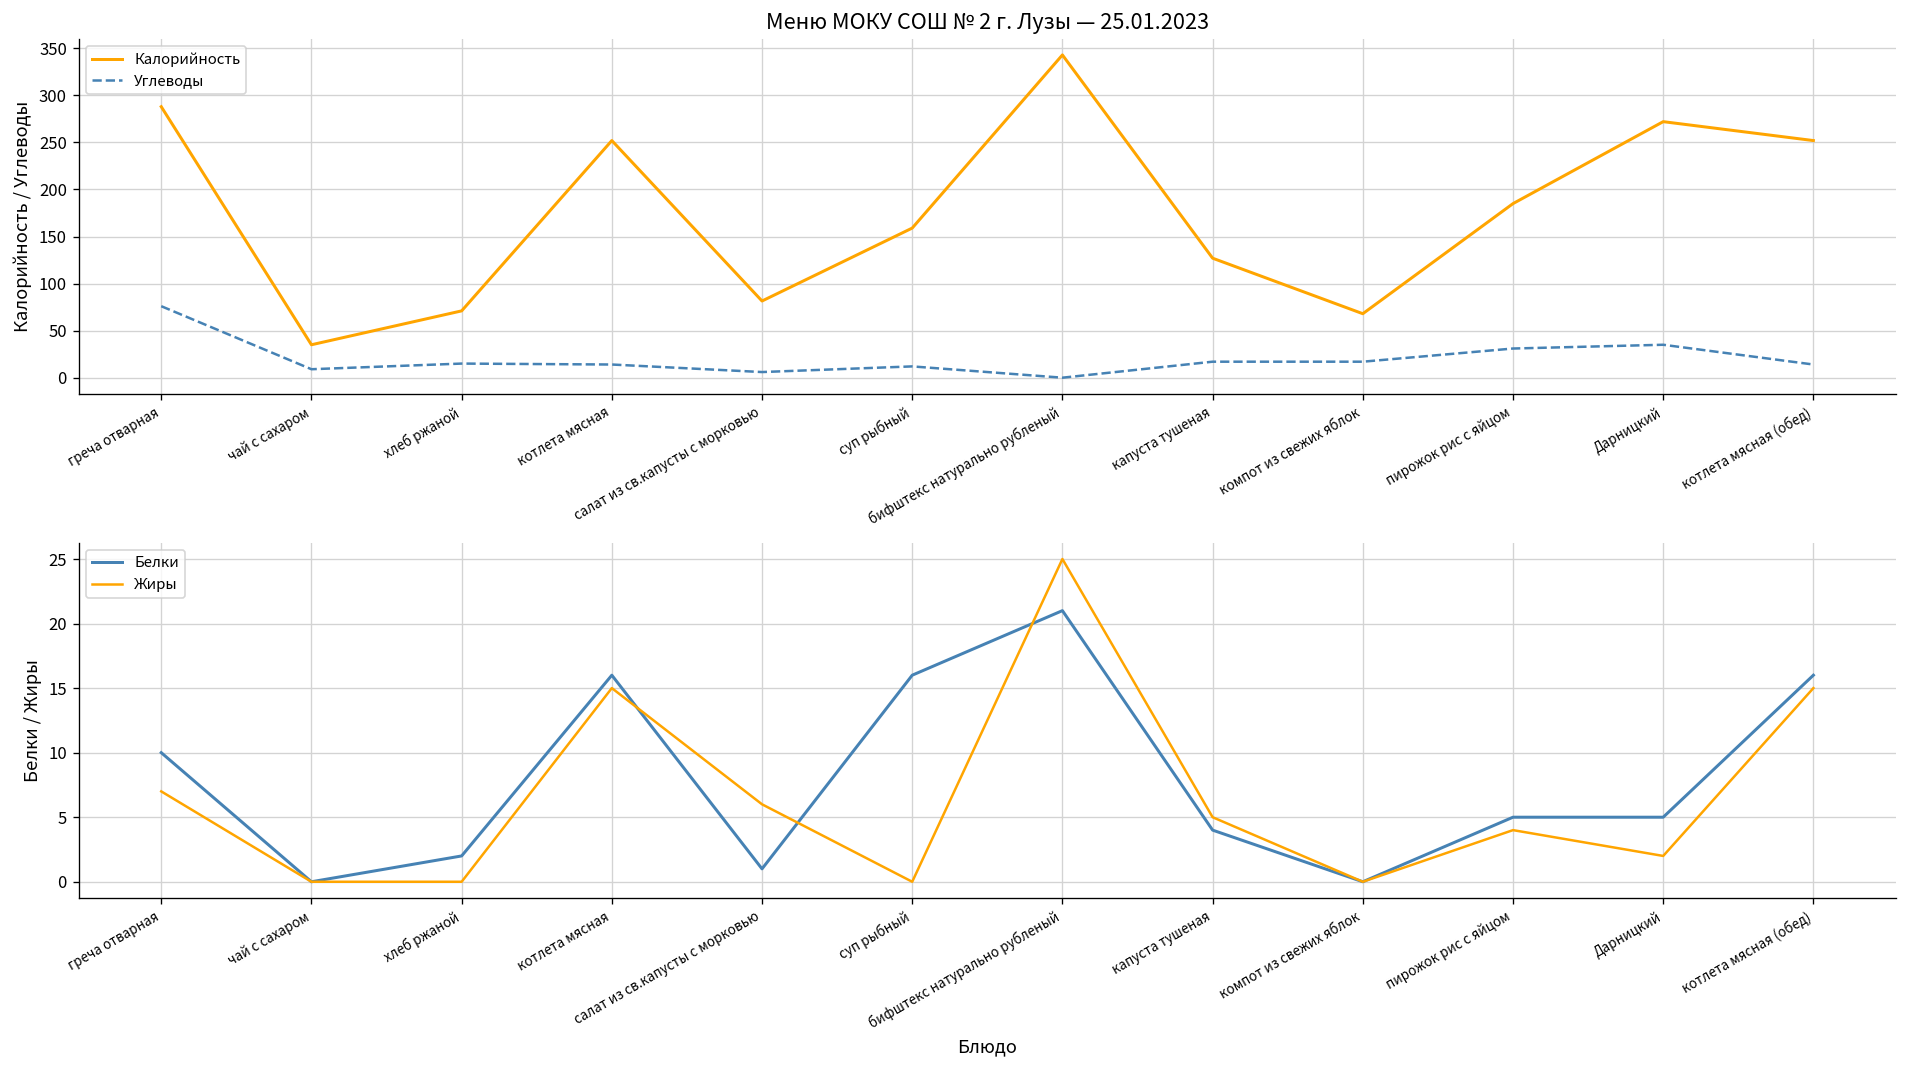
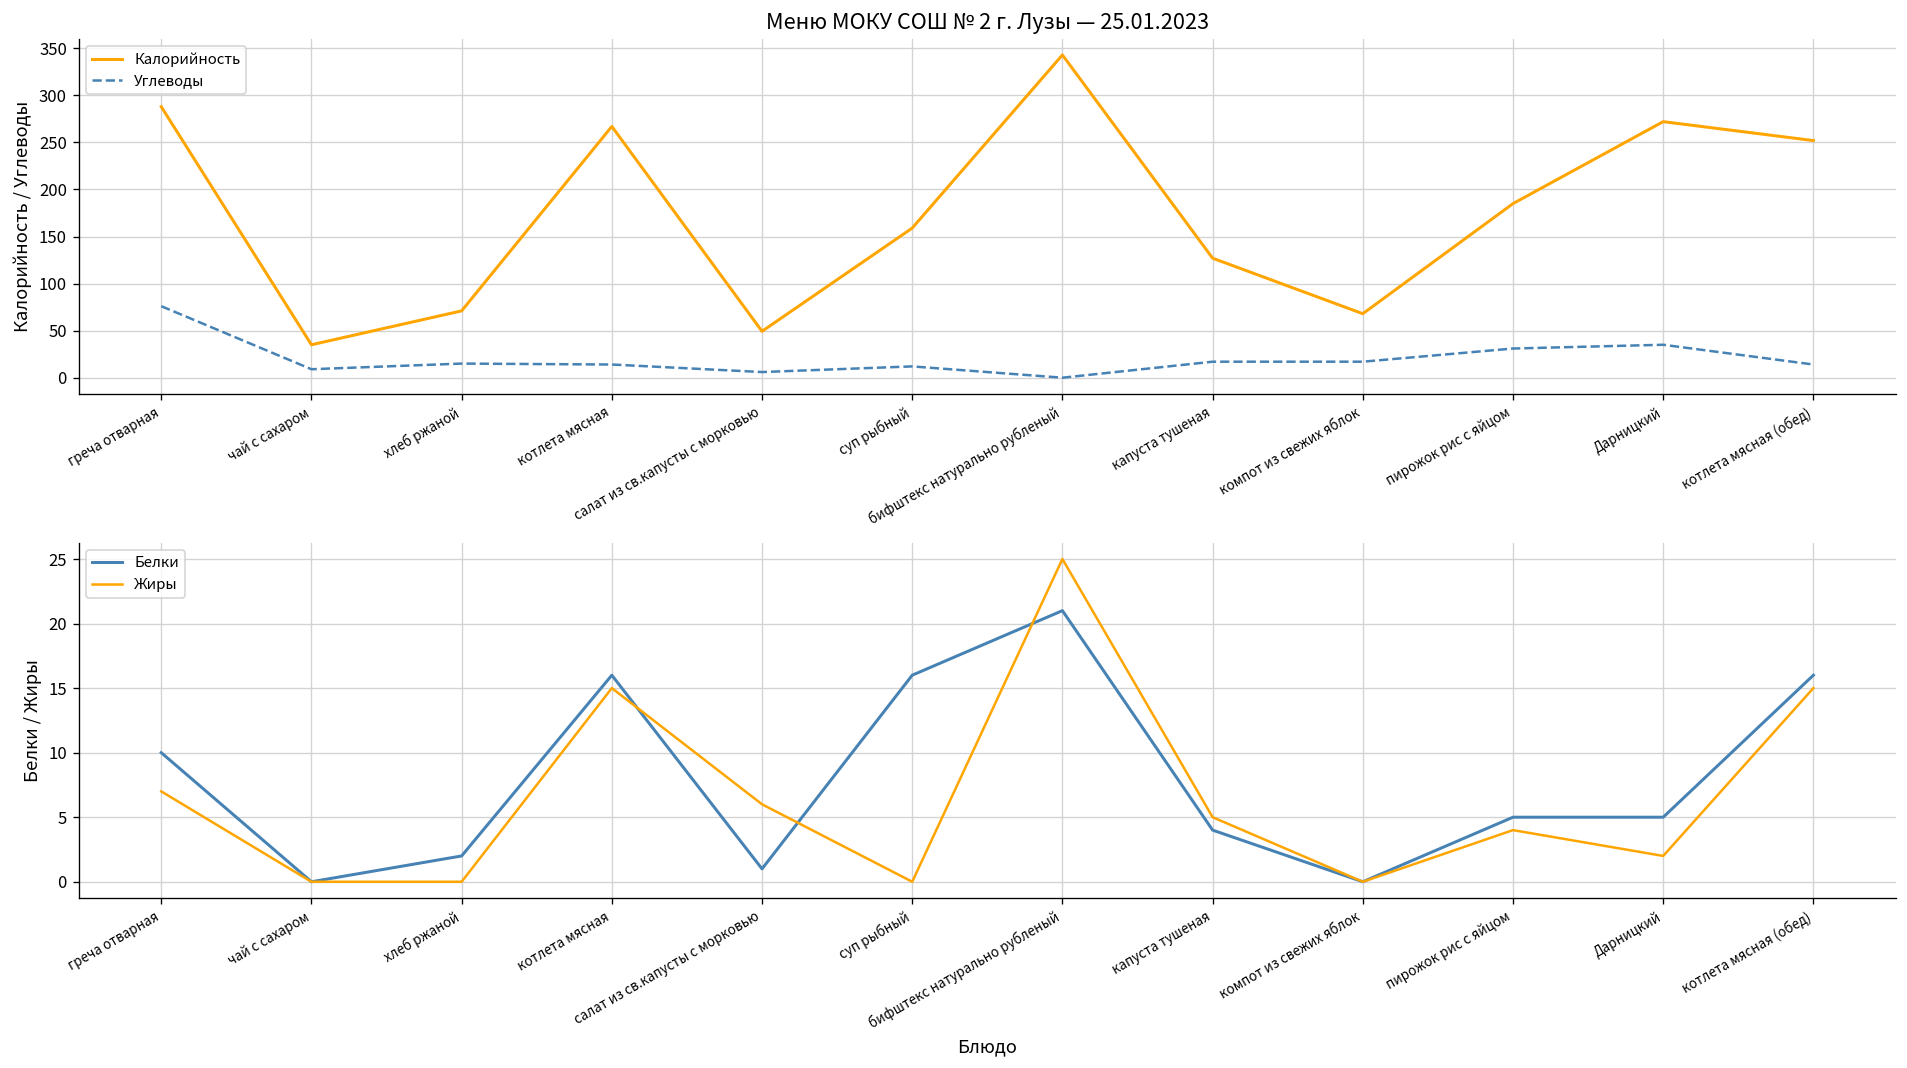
  {
    "Меню МОКУ СОШ № 2 г. Лузы — 25.01.2023": {
      "Калорийность": {
        "греча отварная": 290,
        "чай с сахаром": 40,
        "хлеб ржаной": 70,
-       "котлета мясная": 250,
-       "салат из св.капусты с морковью": 80,
+       "котлета мясная": 270,
+       "салат из св.капусты с морковью": 50,
        "суп рыбный": 160,
        "бифштекс натурально рубленый": 340,
        "капуста тушеная": 130,
        "компот из свежих яблок": 70,
        "пирожок рис с яйцом": 190,
        "Дарницкий": 270,
        "котлета мясная (обед)": 250
      },
      "Углеводы": {
        "греча отварная": 80,
        "чай с сахаром": 10,
        "хлеб ржаной": 20,
        "котлета мясная": 10,
        "салат из св.капусты с морковью": 10,
        "суп рыбный": 10,
        "бифштекс натурально рубленый": 0,
        "капуста тушеная": 20,
        "компот из свежих яблок": 20,
        "пирожок рис с яйцом": 30,
        "Дарницкий": 40,
        "котлета мясная (обед)": 10
      }
    }
  }
